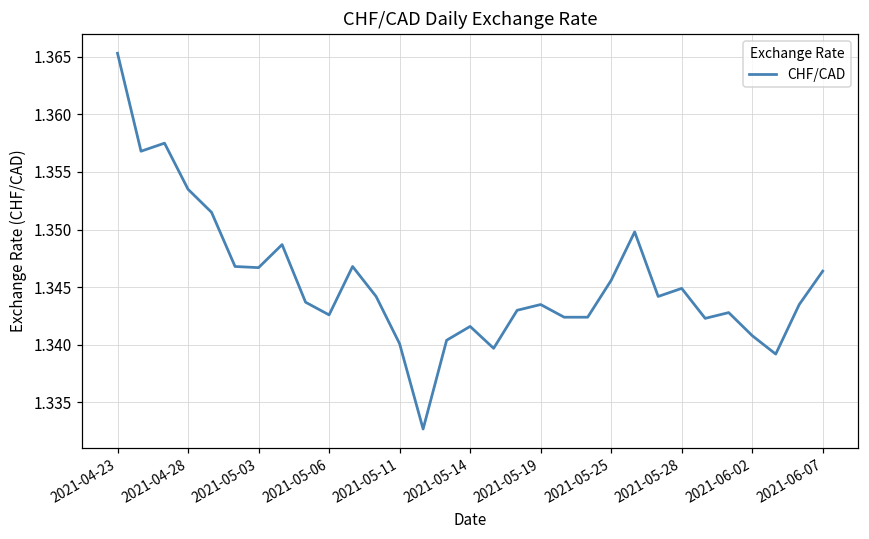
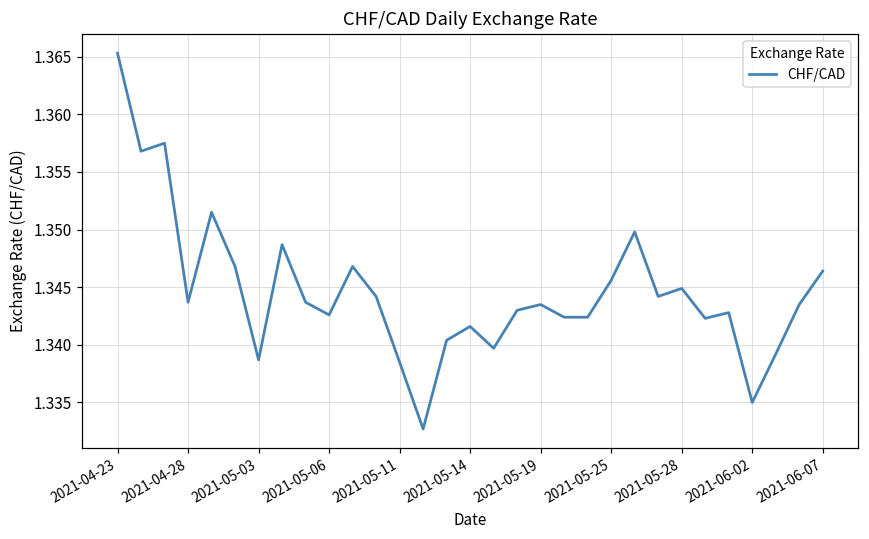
  {
    "2021-04-23": 1.3653,
-   "2021-04-28": 1.3535,
-   "2021-05-03": 1.3467,
+   "2021-04-28": 1.3437,
+   "2021-05-03": 1.3387,
    "2021-05-06": 1.3426,
-   "2021-05-11": 1.3401,
+   "2021-05-11": 1.3385,
    "2021-05-14": 1.3416,
    "2021-05-19": 1.3435,
    "2021-05-25": 1.3456,
    "2021-05-28": 1.3449,
-   "2021-06-02": 1.3408,
+   "2021-06-02": 1.3350,
    "2021-06-07": 1.3464
  }
